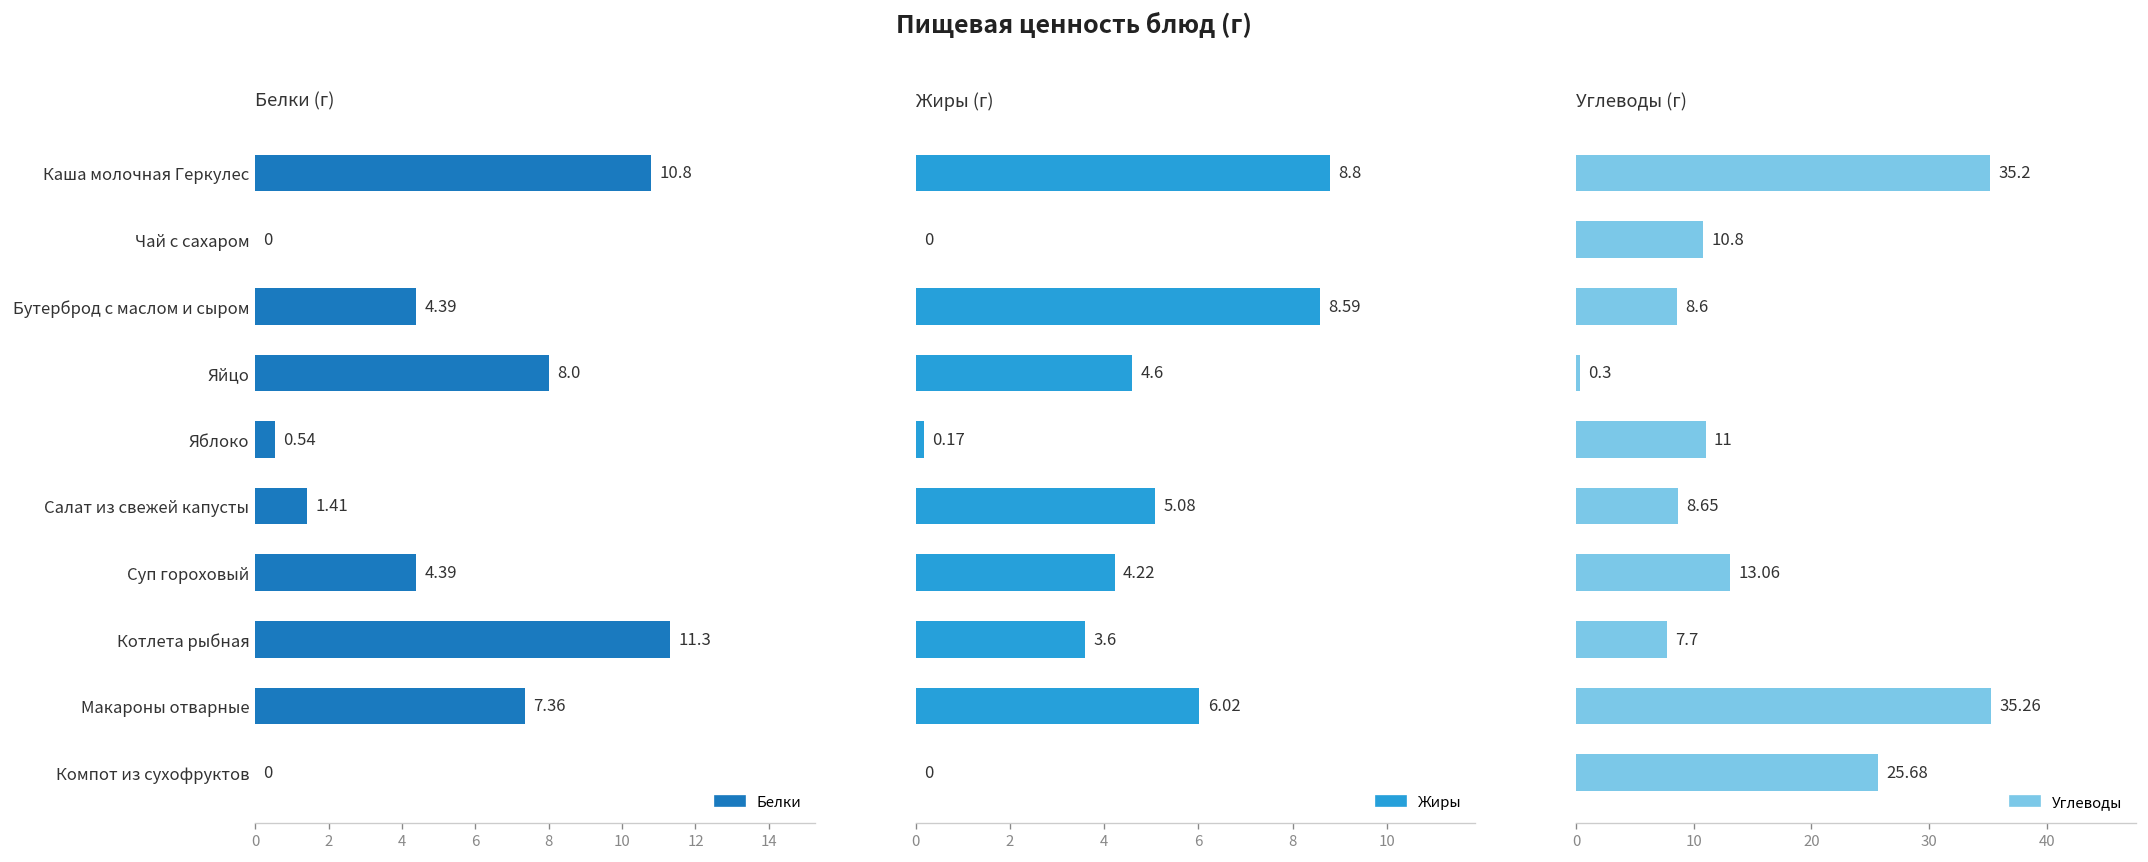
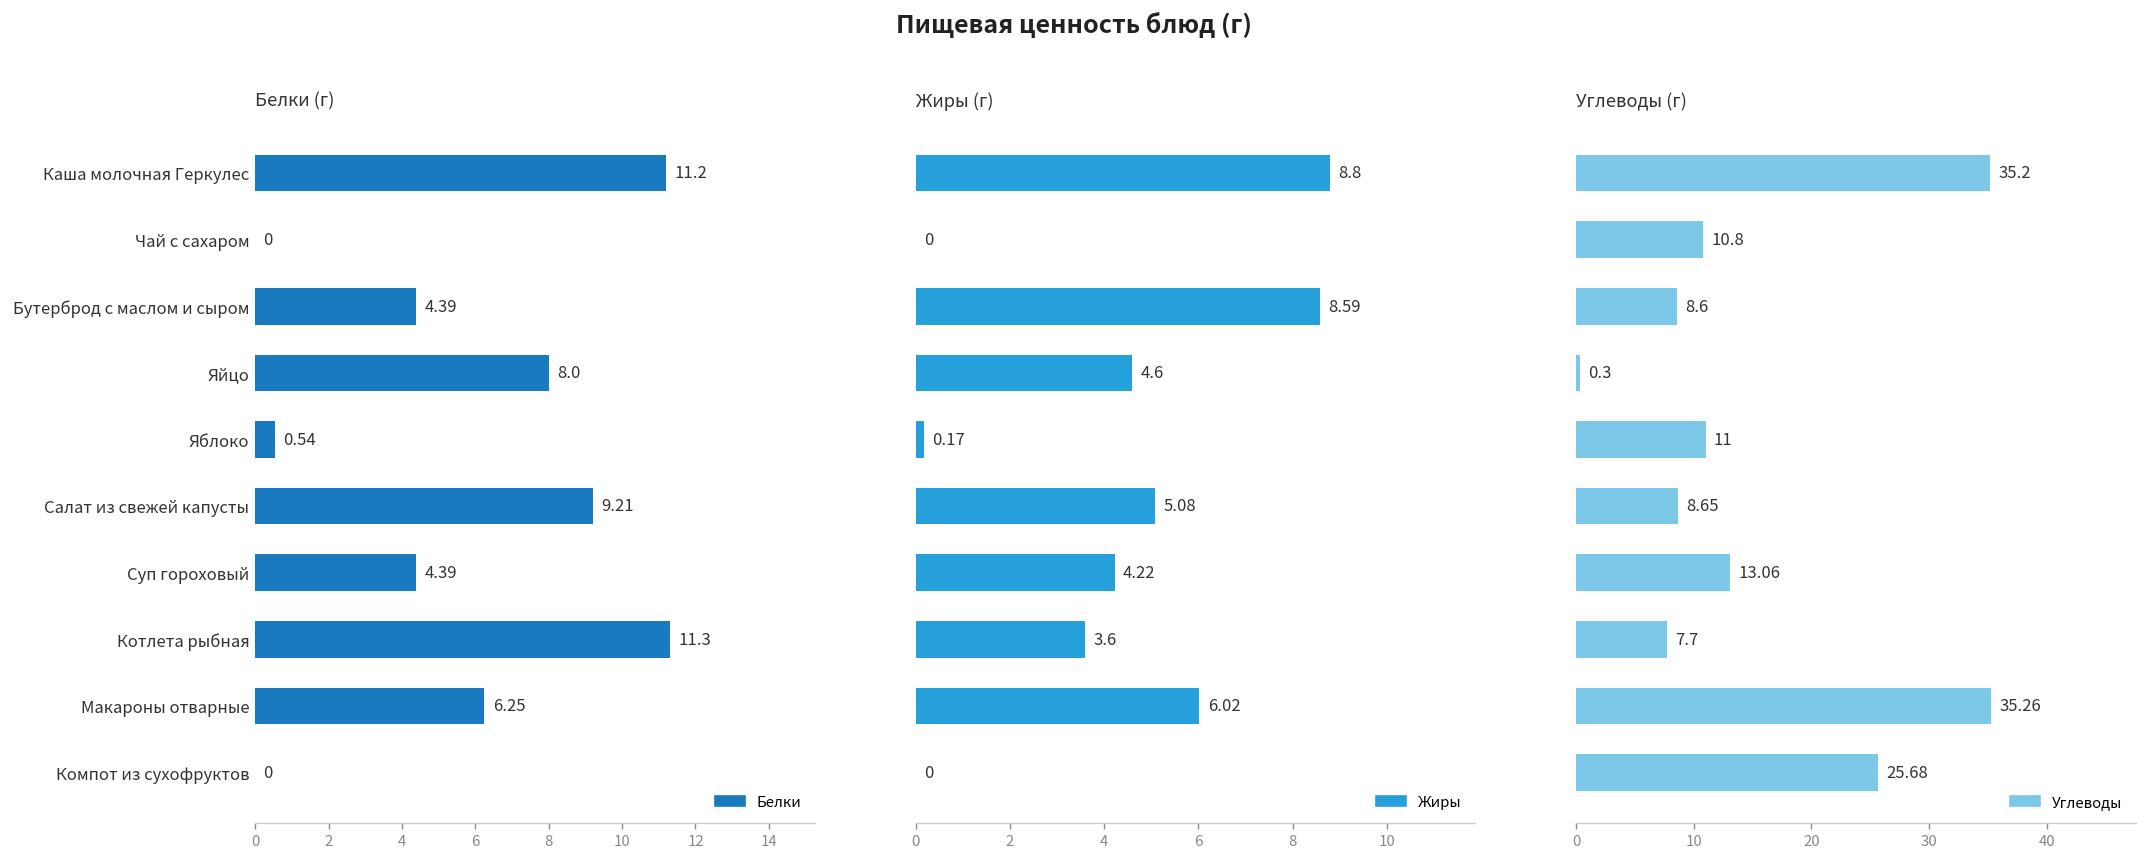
  {
    "Белки (г)": {
-     "Каша молочная Геркулес": 10.8,
+     "Каша молочная Геркулес": 11.2,
      "Чай с сахаром": 0,
      "Бутерброд с маслом и сыром": 4.39,
      "Яйцо": 8.0,
      "Яблоко": 0.54,
-     "Салат из свежей капусты": 1.41,
+     "Салат из свежей капусты": 9.21,
      "Суп гороховый": 4.39,
      "Котлета рыбная": 11.3,
-     "Макароны отварные": 7.36,
+     "Макароны отварные": 6.25,
      "Компот из сухофруктов": 0
    }
  }
